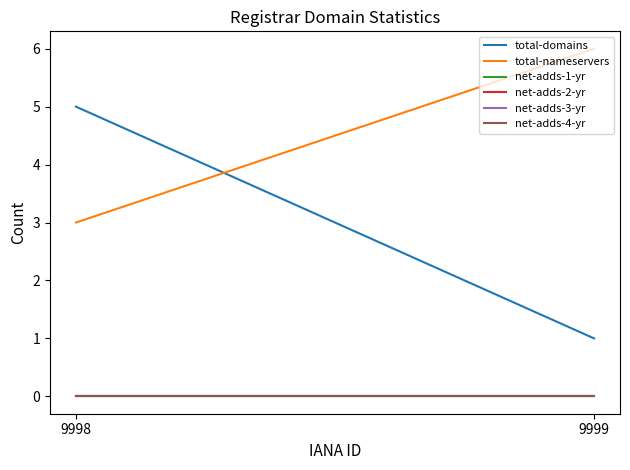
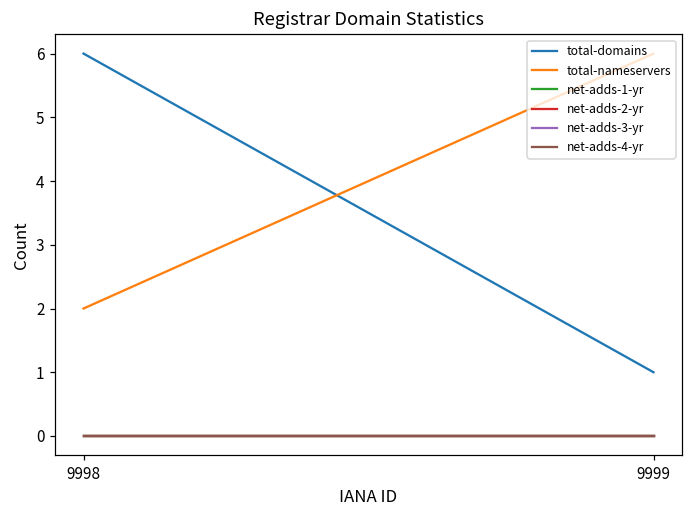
  {
    "total-domains": {
-     "9998": 5,
+     "9998": 6,
      "9999": 1
    },
    "total-nameservers": {
-     "9998": 3
+     "9998": 2
    },
    "net-adds-4-yr": {
      "9998": 0,
      "9999": 0
    }
  }
